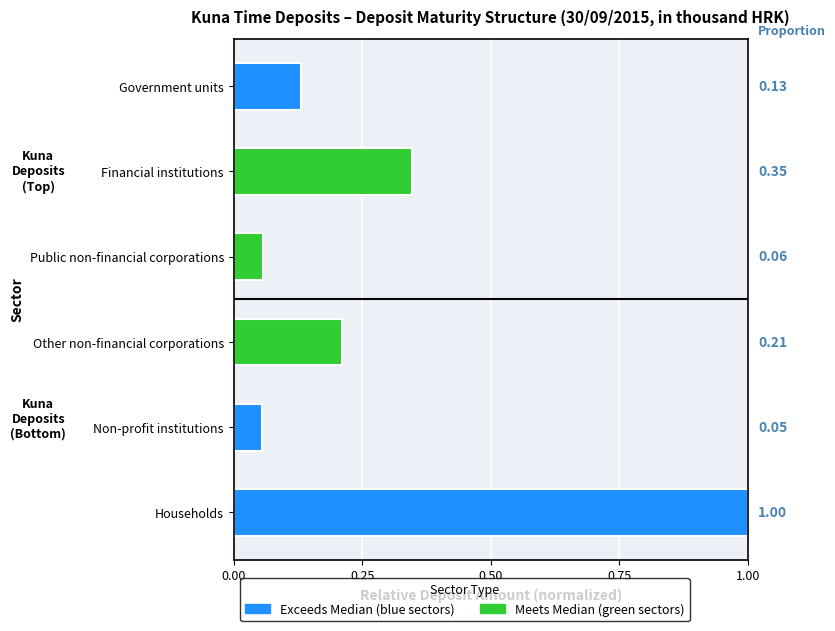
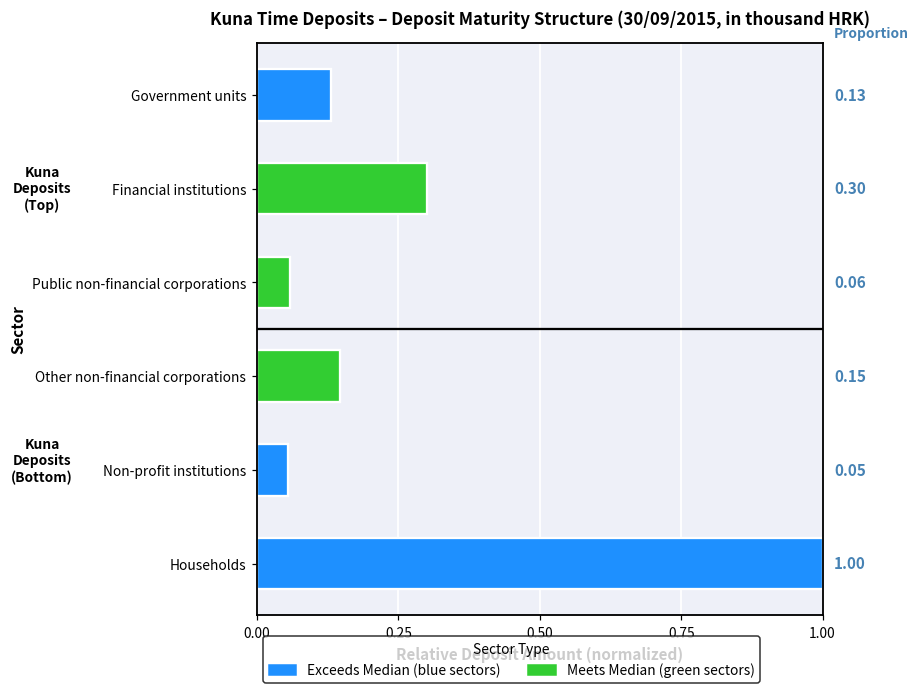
  {
-   "Financial institutions": 0.35,
-   "Other non-financial corporations": 0.21,
+   "Financial institutions": 0.30,
+   "Other non-financial corporations": 0.15,
    "Households": 1.00
  }
